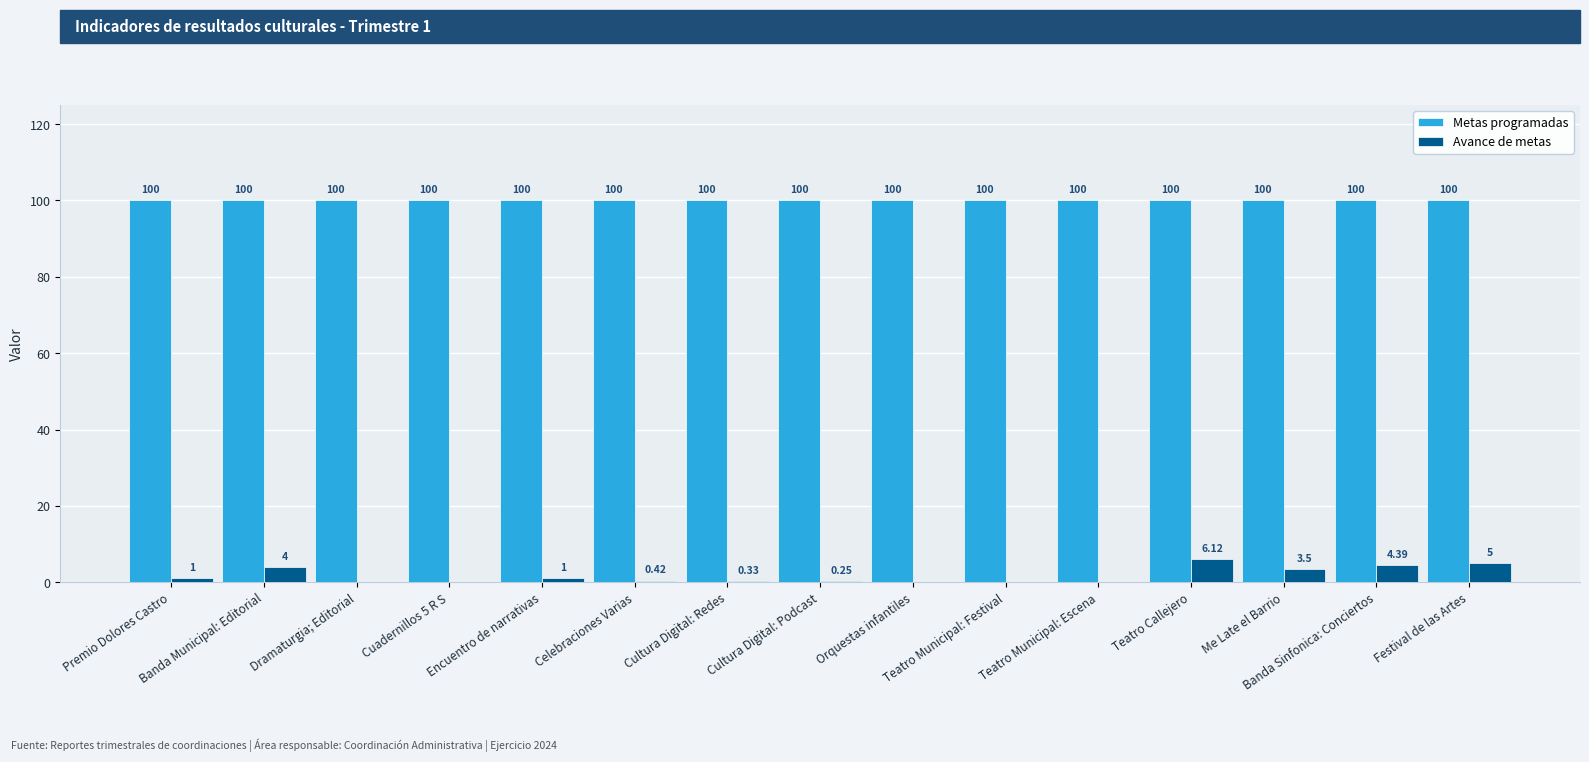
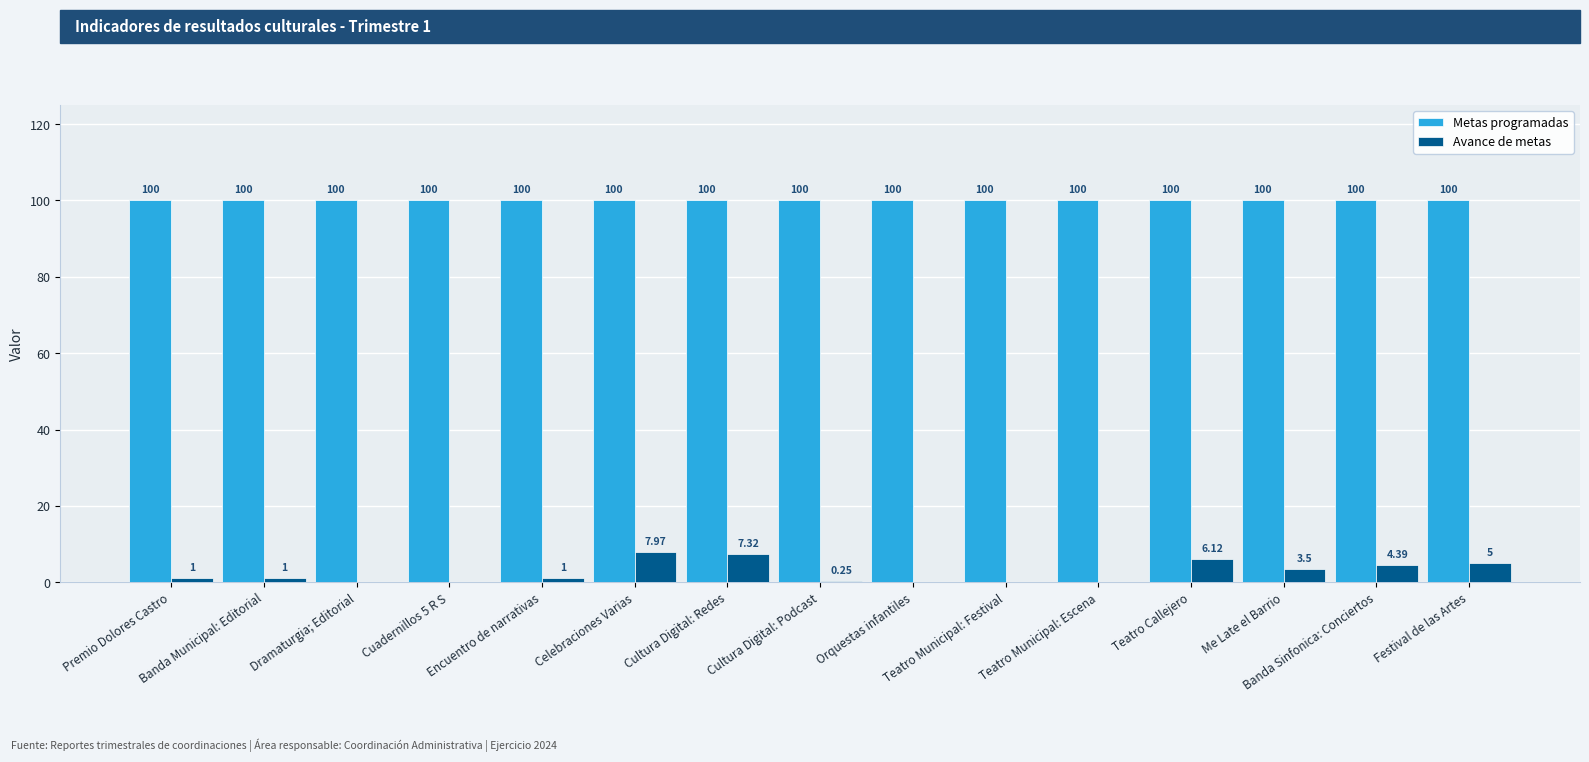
  {
    "Metas programadas": {
      "Premio Dolores Castro": 100,
      "Banda Municipal: Editorial": 100,
      "Dramaturgia; Editorial": 100,
      "Cuadernillos 5 R S": 100,
      "Encuentro de narrativas": 100,
      "Celebraciones Varias": 100,
      "Cultura Digital: Redes": 100,
      "Cultura Digital: Podcast": 100,
      "Orquestas infantiles": 100,
      "Teatro Municipal: Festival": 100,
      "Teatro Municipal: Escena": 100,
      "Teatro Callejero": 100,
      "Me Late el Barrio": 100,
      "Banda Sinfonica: Conciertos": 100,
      "Festival de las Artes": 100
    },
    "Avance de metas": {
      "Premio Dolores Castro": 1,
-     "Banda Municipal: Editorial": 4,
+     "Banda Municipal: Editorial": 1,
      "Encuentro de narrativas": 1,
-     "Celebraciones Varias": 0.42,
-     "Cultura Digital: Redes": 0.33,
+     "Celebraciones Varias": 7.97,
+     "Cultura Digital: Redes": 7.32,
      "Cultura Digital: Podcast": 0.25,
      "Teatro Callejero": 6.12,
      "Me Late el Barrio": 3.5,
      "Banda Sinfonica: Conciertos": 4.39,
      "Festival de las Artes": 5
    }
  }
